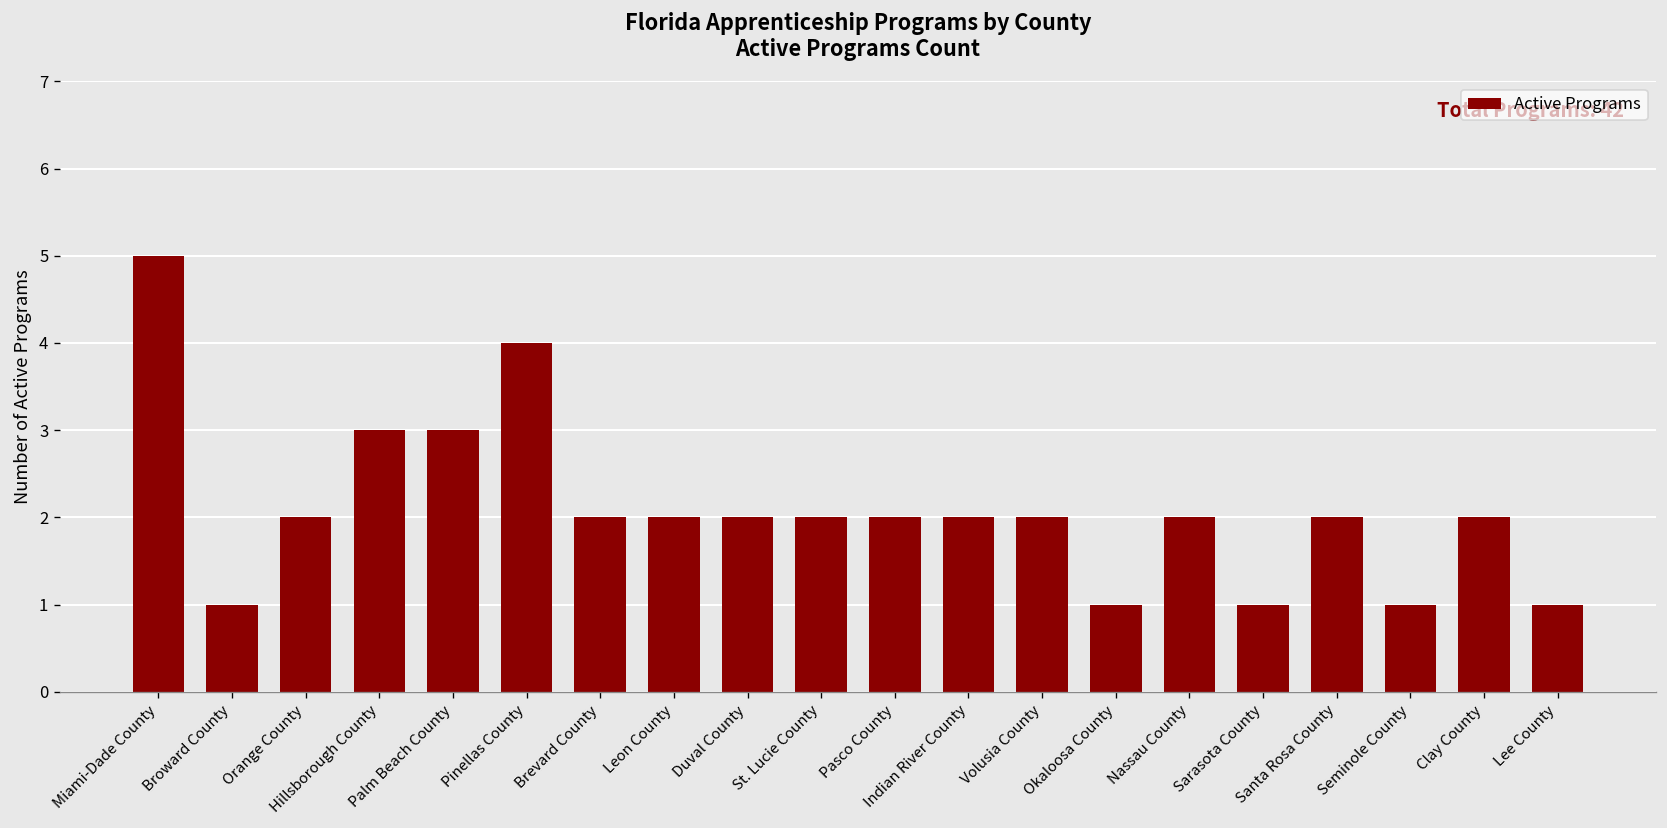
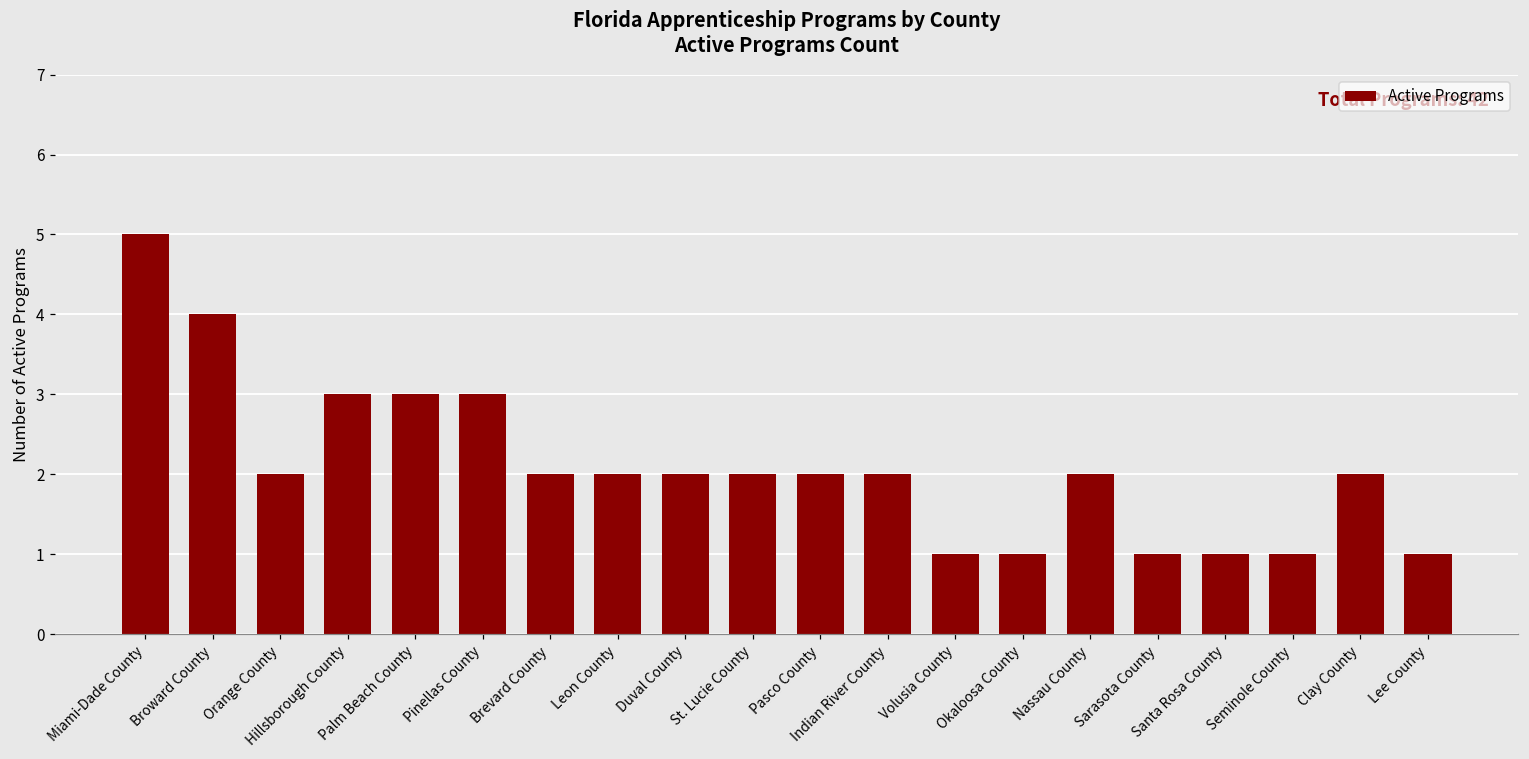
  {
    "Miami-Dade County": 5,
-   "Broward County": 1,
+   "Broward County": 4,
    "Orange County": 2,
    "Hillsborough County": 3,
    "Palm Beach County": 3,
-   "Pinellas County": 4,
+   "Pinellas County": 3,
    "Brevard County": 2,
    "Leon County": 2,
    "Duval County": 2,
    "St. Lucie County": 2,
    "Pasco County": 2,
    "Indian River County": 2,
-   "Volusia County": 2,
+   "Volusia County": 1,
    "Okaloosa County": 1,
    "Nassau County": 2,
    "Sarasota County": 1,
-   "Santa Rosa County": 2,
+   "Santa Rosa County": 1,
    "Seminole County": 1,
    "Clay County": 2,
    "Lee County": 1
  }
